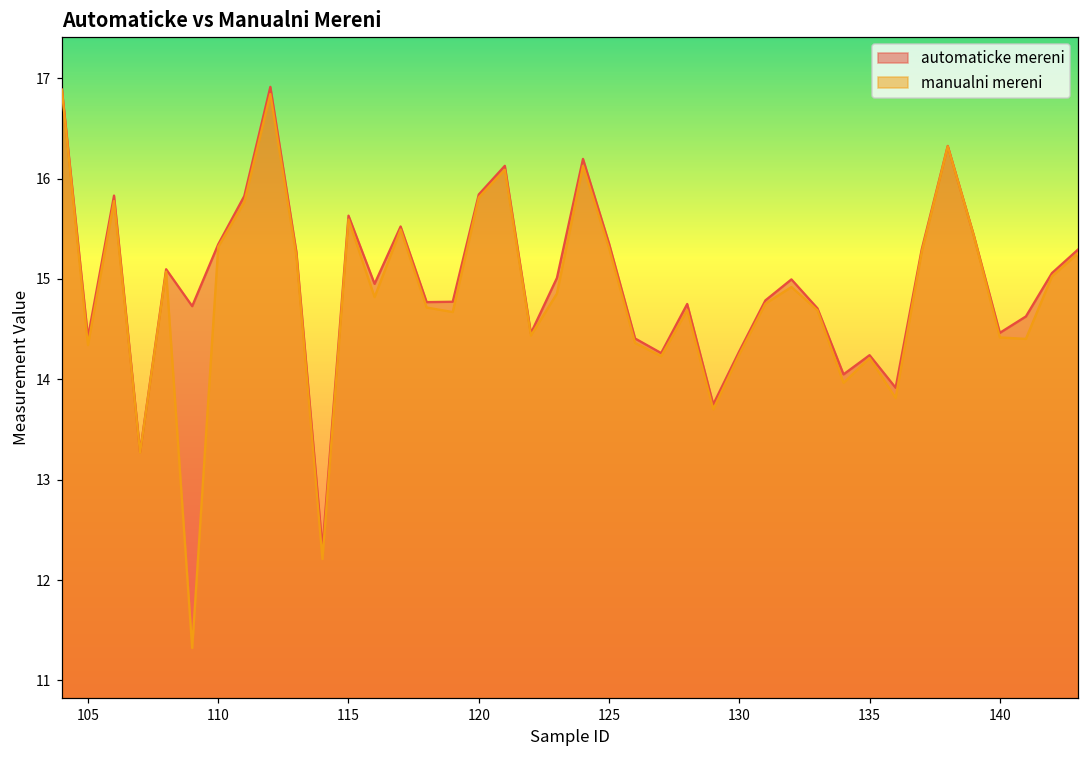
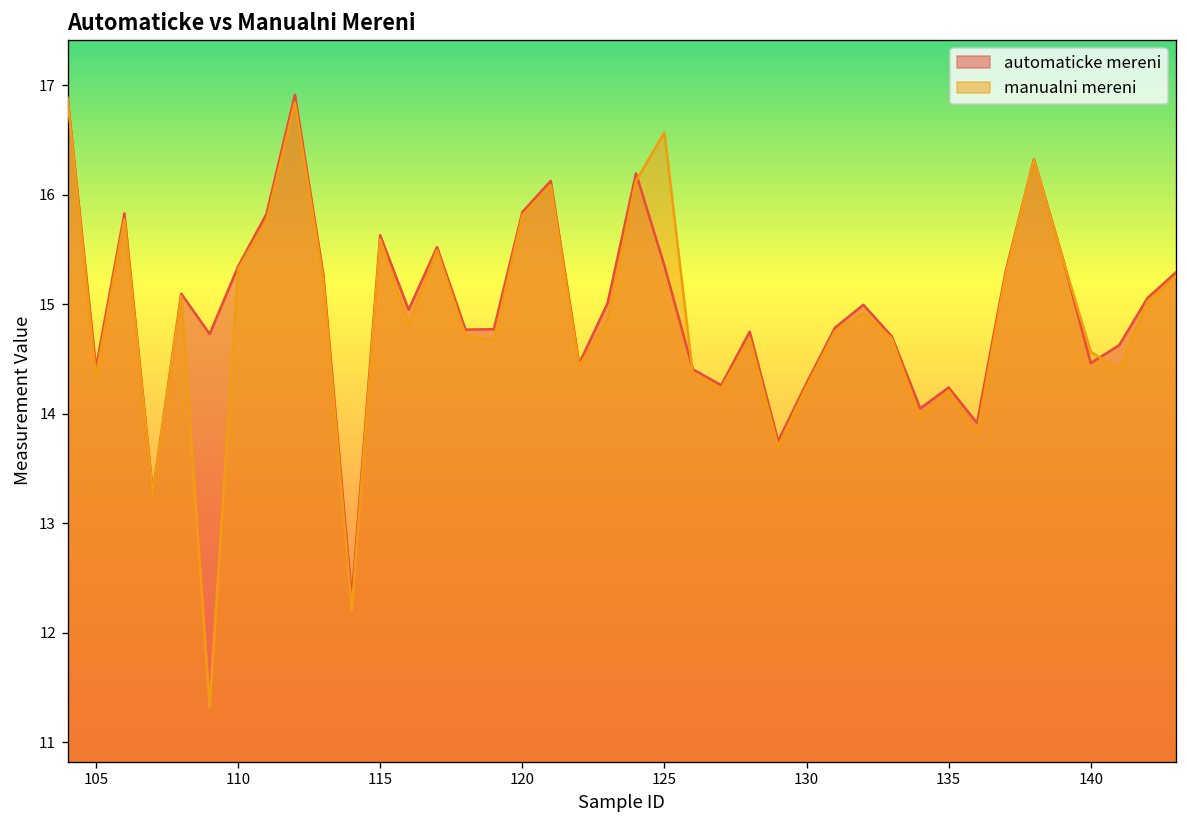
  {
    "automaticke mereni": {
      "105": 14.4,
      "115": 15.6,
      "120": 15.8,
      "125": 15.4,
      "130": 14.3,
      "140": 14.5
    },
    "manualni mereni": {
      "105": 14.3,
      "115": 15.6,
      "120": 15.8,
-     "125": 15.3,
+     "125": 16.6,
      "130": 14.2,
-     "140": 14.4
+     "140": 14.6
    }
  }
